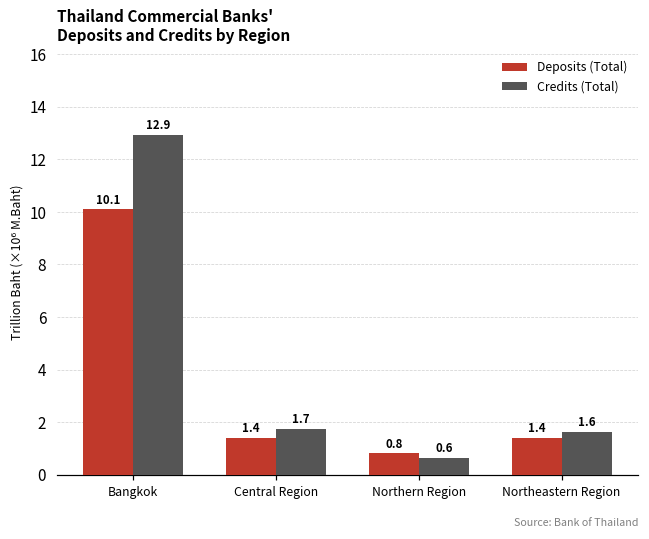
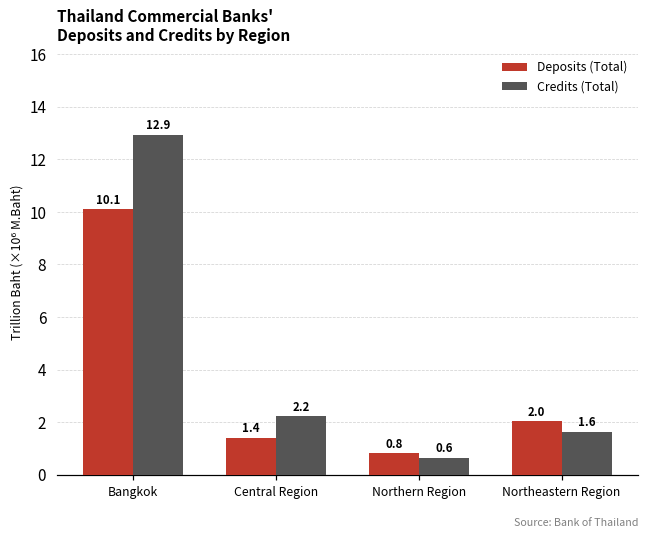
  {
    "Deposits (Total)": {
      "Bangkok": 10.1,
      "Central Region": 1.4,
      "Northern Region": 0.8,
-     "Northeastern Region": 1.4
+     "Northeastern Region": 2.0
    },
    "Credits (Total)": {
      "Bangkok": 12.9,
-     "Central Region": 1.7,
+     "Central Region": 2.2,
      "Northern Region": 0.6,
      "Northeastern Region": 1.6
    }
  }
